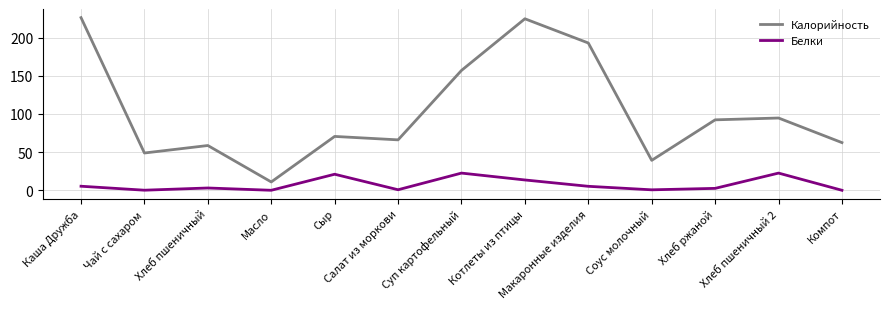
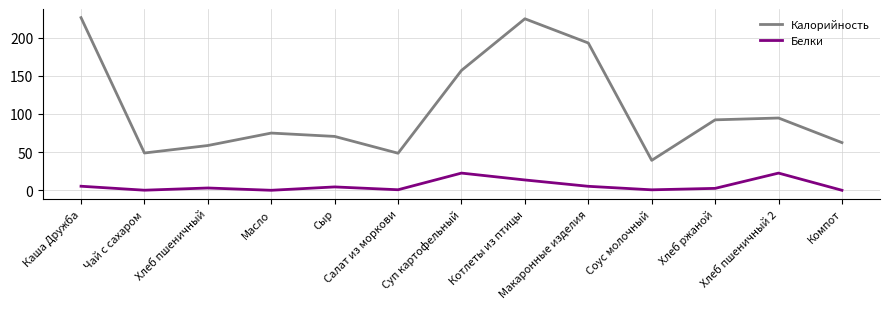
  {
    "Калорийность": {
      "Каша Дружба": 230,
      "Чай с сахаром": 50,
      "Хлеб пшеничный": 60,
-     "Масло": 10,
+     "Масло": 80,
      "Сыр": 70,
-     "Салат из моркови": 70,
+     "Салат из моркови": 50,
      "Суп картофельный": 160,
      "Котлеты из птицы": 220,
      "Макаронные изделия": 190,
      "Соус молочный": 40,
      "Хлеб ржаной": 90,
      "Хлеб пшеничный 2": 90,
      "Компот": 60
    },
    "Белки": {
      "Каша Дружба": 10,
      "Чай с сахаром": 0,
      "Хлеб пшеничный": 0,
      "Масло": 0,
-     "Сыр": 20,
+     "Сыр": 0,
      "Салат из моркови": 0,
      "Суп картофельный": 20,
      "Котлеты из птицы": 10,
      "Макаронные изделия": 10,
      "Соус молочный": 0,
      "Хлеб ржаной": 0,
      "Хлеб пшеничный 2": 20,
      "Компот": 0
    }
  }
